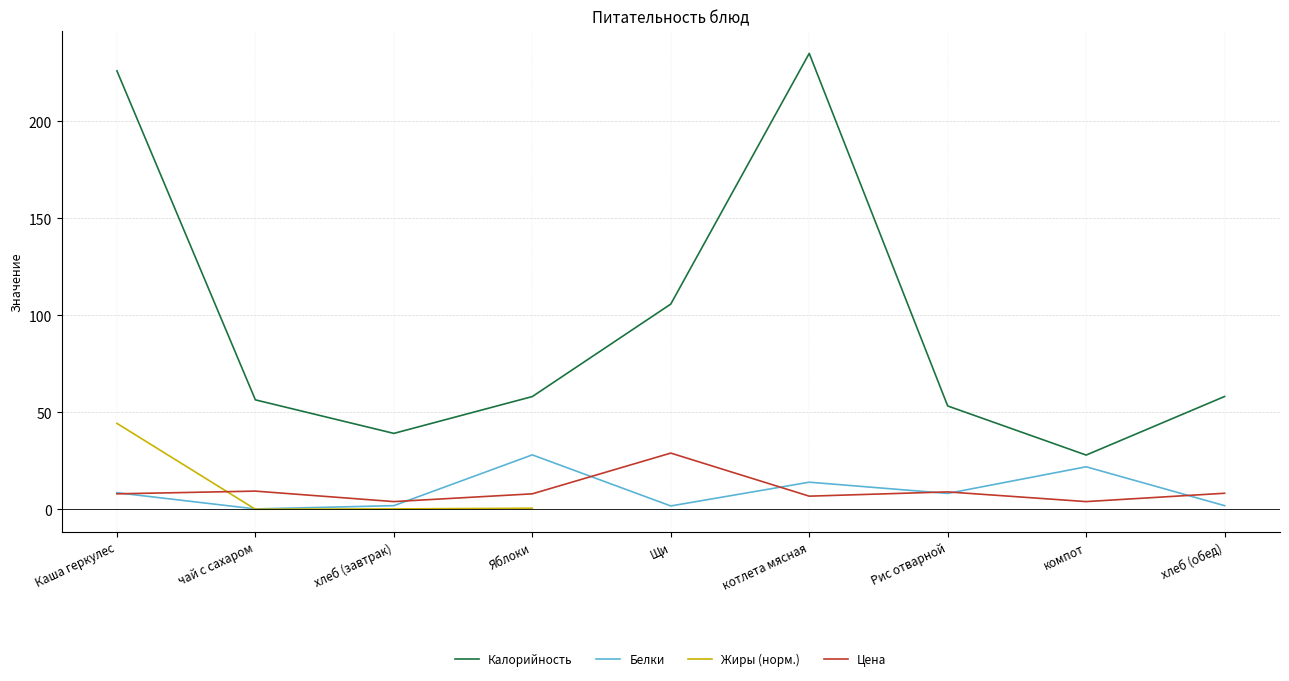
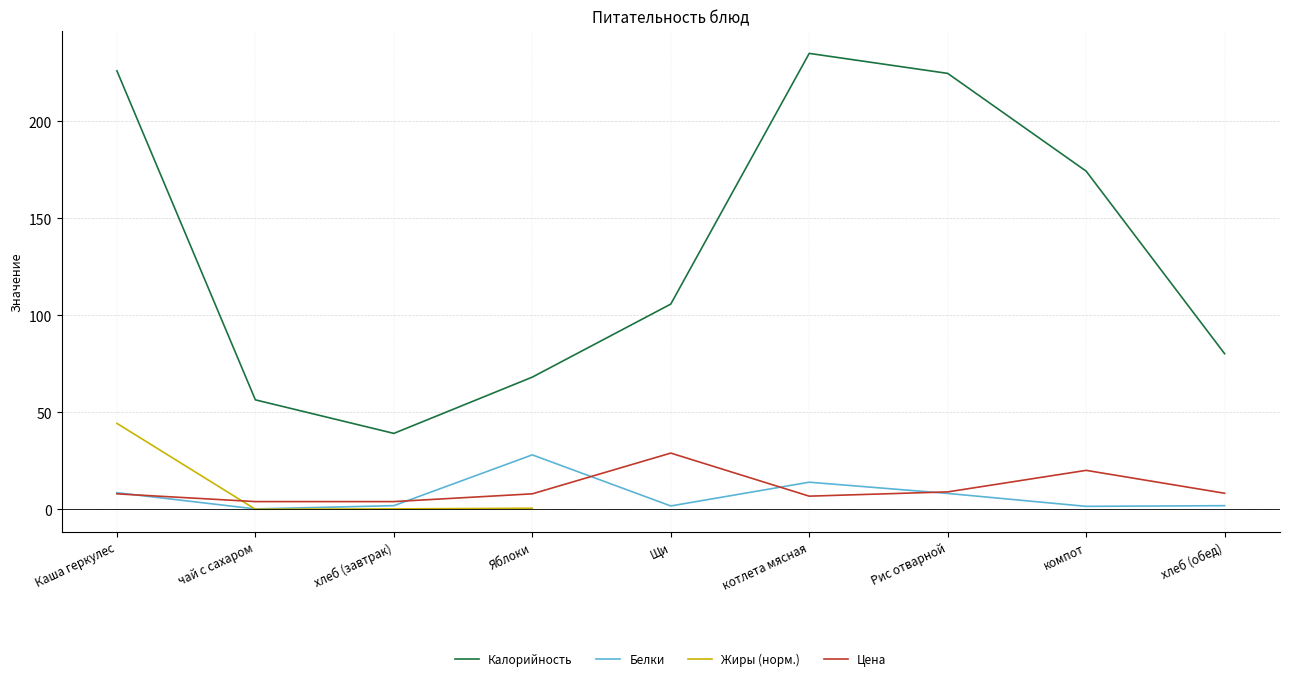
  {
    "Калорийность": {
      "Каша геркулес": 226,
      "чай с сахаром": 56,
      "хлеб (завтрак)": 39,
-     "Яблоки": 58,
+     "Яблоки": 68,
      "Щи": 106,
      "котлета мясная": 235,
-     "Рис отварной": 53,
-     "компот": 28,
-     "хлеб (обед)": 58
+     "Рис отварной": 225,
+     "компот": 174,
+     "хлеб (обед)": 80
    },
    "Белки": {
      "хлеб (завтрак)": 2,
      "Яблоки": 28,
      "Щи": 2,
      "котлета мясная": 14,
-     "компот": 22,
+     "компот": 2,
      "хлеб (обед)": 2
    },
    "Жиры (норм.)": {
      "Каша геркулес": 44,
      "хлеб (завтрак)": 0,
      "Яблоки": 1,
      "котлета мясная": 19,
      "хлеб (обед)": 0
    },
    "Цена": {
-     "чай с сахаром": 9,
+     "чай с сахаром": 4,
      "хлеб (завтрак)": 4,
      "Яблоки": 8,
      "Щи": 29,
      "котлета мясная": 7,
-     "компот": 4,
+     "компот": 20,
      "хлеб (обед)": 8
    }
  }
